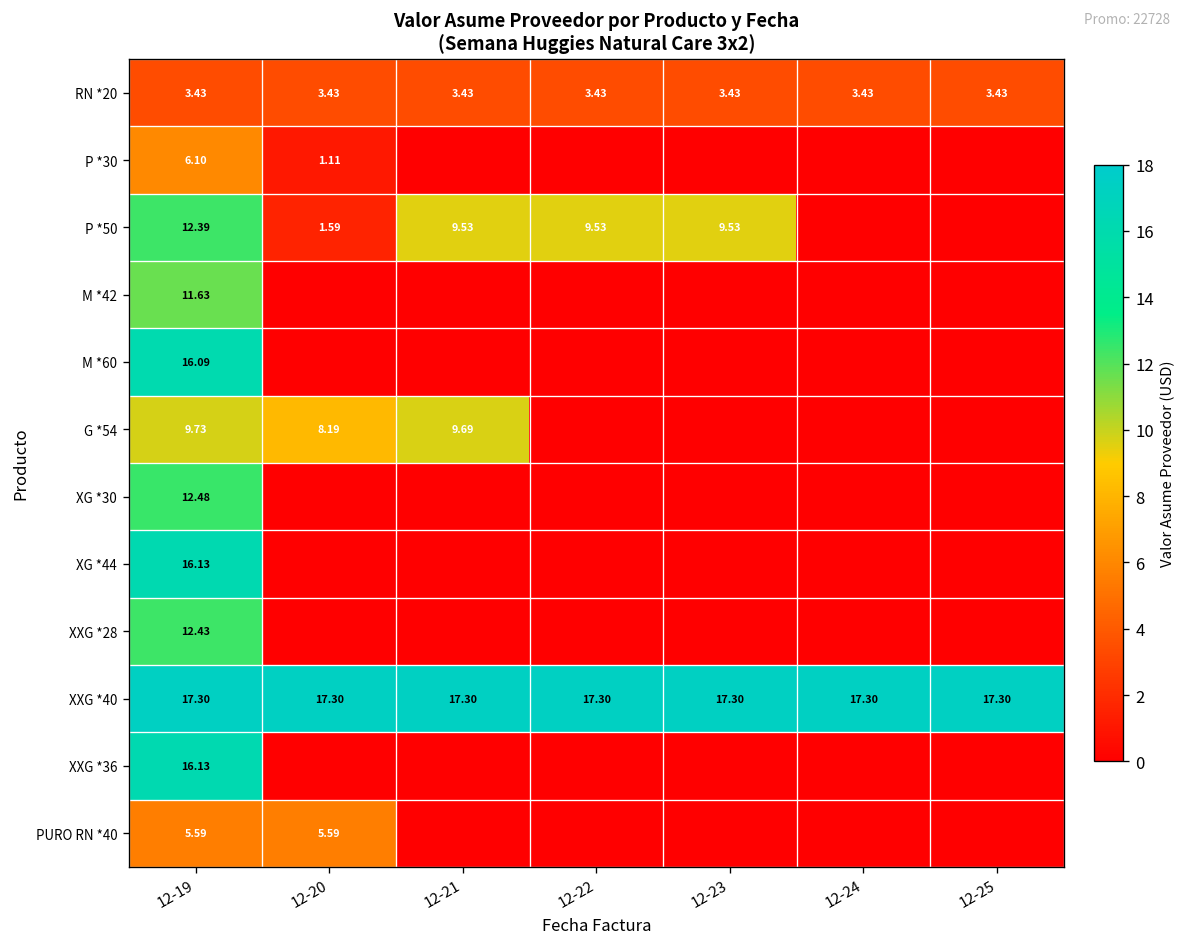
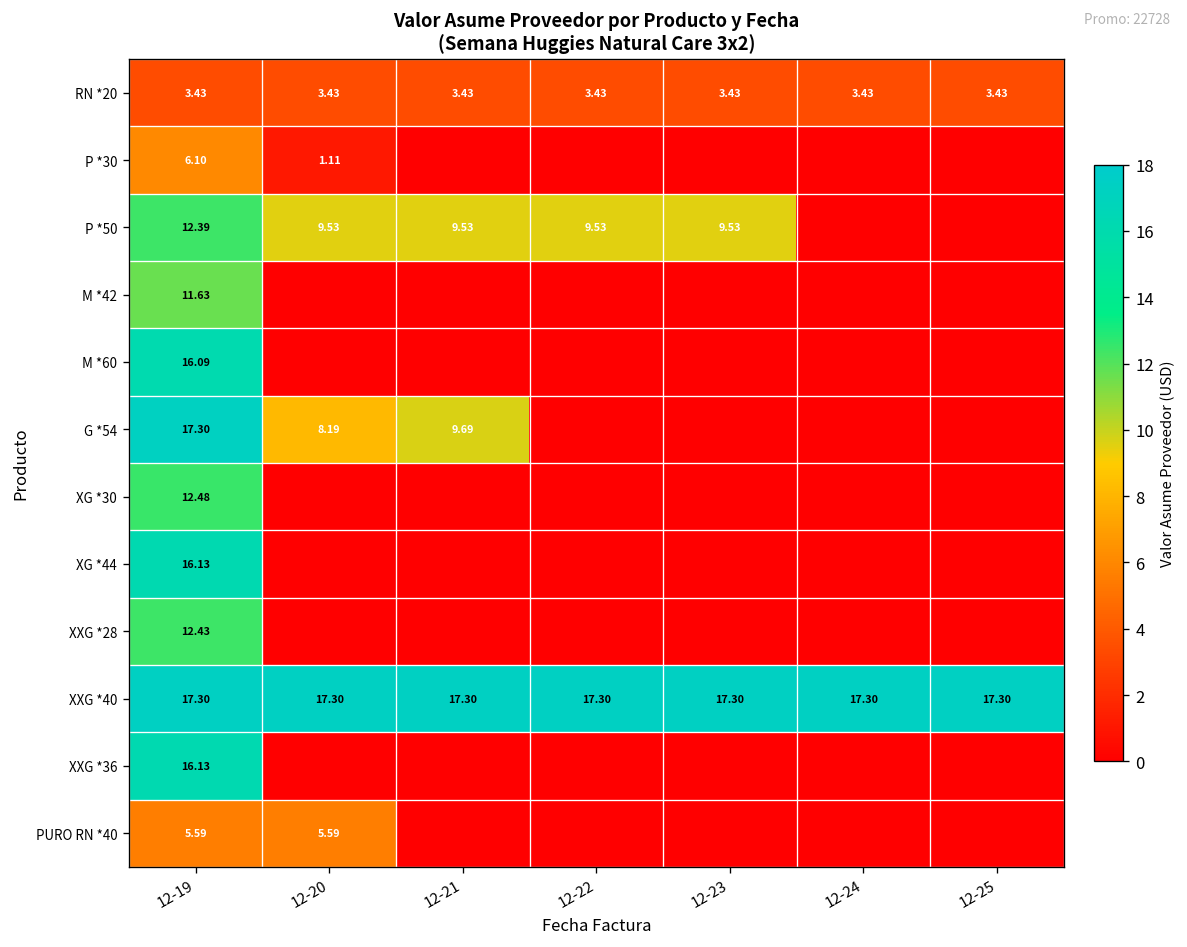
  {
    "RN *20": {
      "12-19": 3.43,
      "12-20": 3.43,
      "12-21": 3.43,
      "12-22": 3.43,
      "12-23": 3.43,
      "12-24": 3.43,
      "12-25": 3.43
    },
    "P *30": {
      "12-19": 6.10,
      "12-20": 1.11
    },
    "P *50": {
      "12-19": 12.39,
-     "12-20": 1.59,
+     "12-20": 9.53,
      "12-21": 9.53,
      "12-22": 9.53,
      "12-23": 9.53
    },
    "M *42": {
      "12-19": 11.63
    },
    "M *60": {
      "12-19": 16.09
    },
    "G *54": {
-     "12-19": 9.73,
+     "12-19": 17.30,
      "12-20": 8.19,
      "12-21": 9.69
    },
    "XG *30": {
      "12-19": 12.48
    },
    "XG *44": {
      "12-19": 16.13
    },
    "XXG *28": {
      "12-19": 12.43
    },
    "XXG *40": {
      "12-19": 17.30,
      "12-20": 17.30,
      "12-21": 17.30,
      "12-22": 17.30,
      "12-23": 17.30,
      "12-24": 17.30,
      "12-25": 17.30
    },
    "XXG *36": {
      "12-19": 16.13
    },
    "PURO RN *40": {
      "12-19": 5.59,
      "12-20": 5.59
    }
  }
